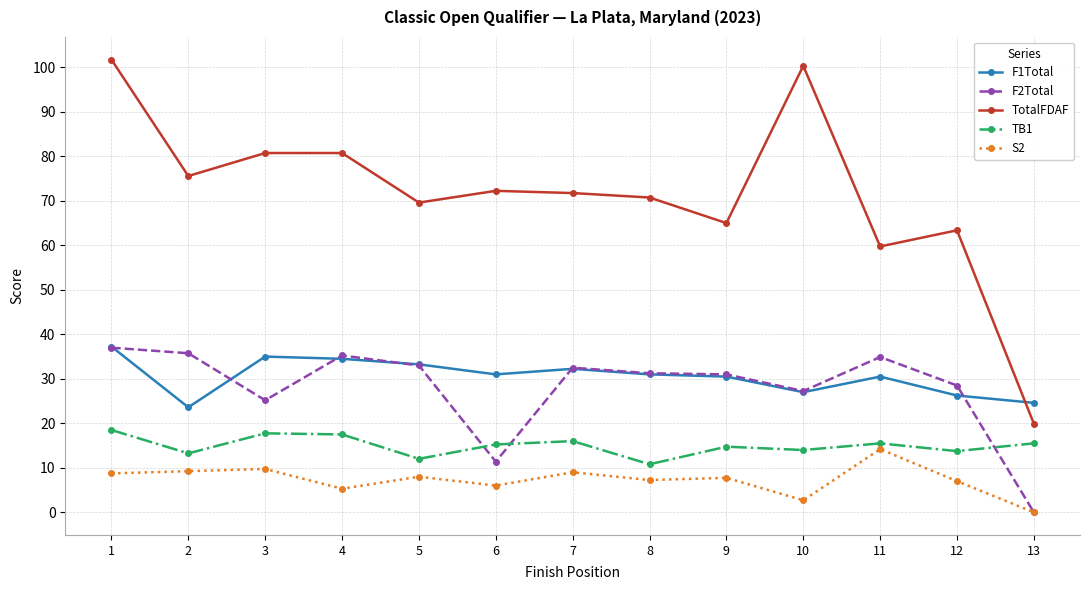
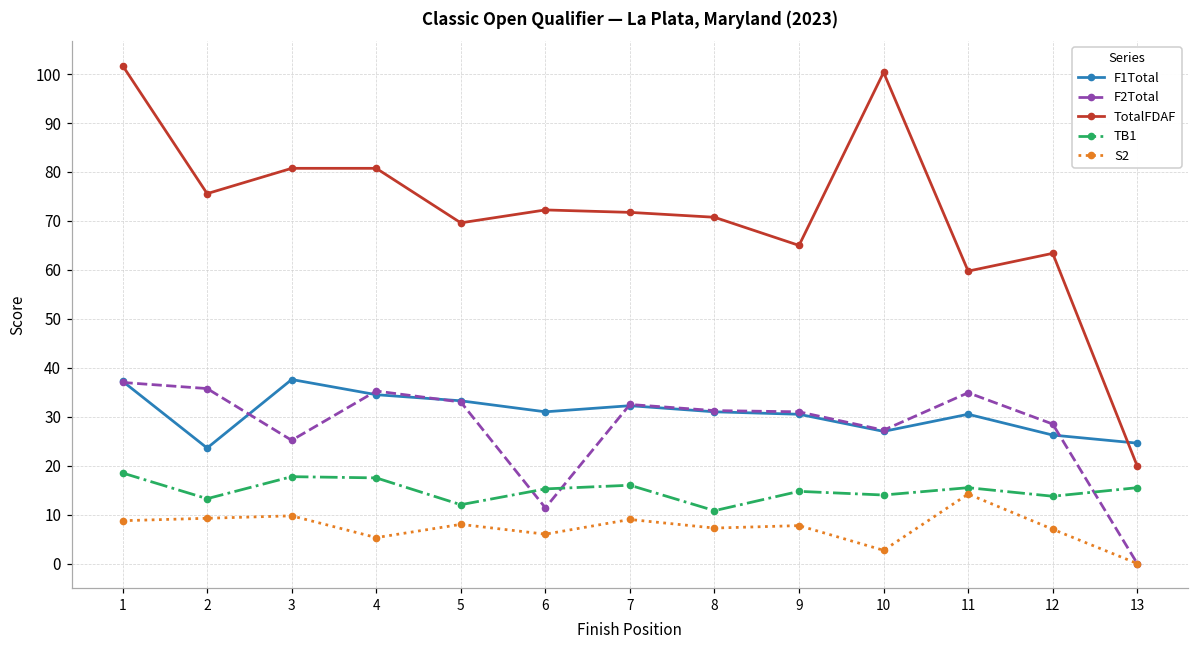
  {
    "F1Total": {
      "2": 24,
-     "3": 35,
+     "3": 38,
      "4": 35,
      "6": 31,
      "11": 31,
      "12": 26,
      "13": 25
    },
    "F2Total": {
      "2": 36,
      "3": 25,
      "4": 35,
      "6": 11,
      "11": 35,
      "12": 29
    },
    "TotalFDAF": {
      "1": 102,
      "2": 76,
      "3": 81,
      "4": 81,
      "5": 70,
      "6": 72,
      "7": 72,
      "8": 71,
      "9": 65,
      "10": 100,
      "11": 60,
      "12": 63,
      "13": 20
    },
    "TB1": {
      "1": 19,
      "2": 13,
      "3": 18,
      "4": 18,
      "5": 12,
      "6": 15,
      "7": 16,
      "8": 11,
      "9": 15,
      "10": 14,
      "11": 16,
      "12": 14,
      "13": 16
    },
    "S2": {
      "1": 9,
      "2": 9,
      "3": 10,
      "4": 5,
      "5": 8,
      "6": 6,
      "7": 9,
      "8": 7,
      "9": 8,
      "10": 3,
      "11": 14,
      "12": 7
    }
  }
